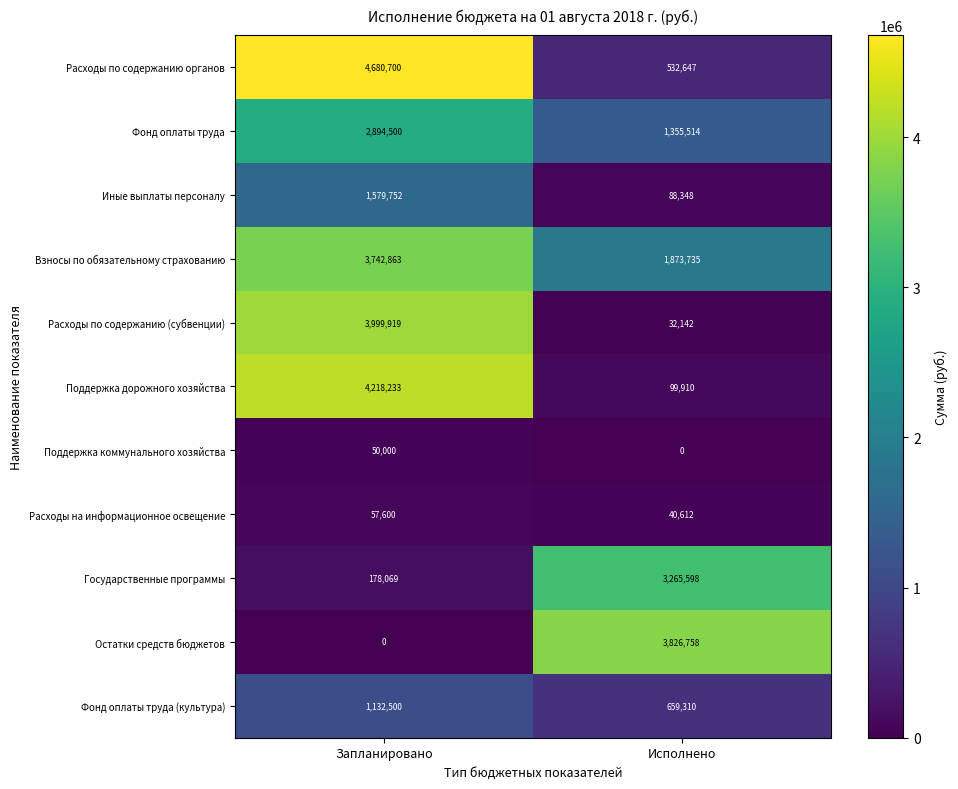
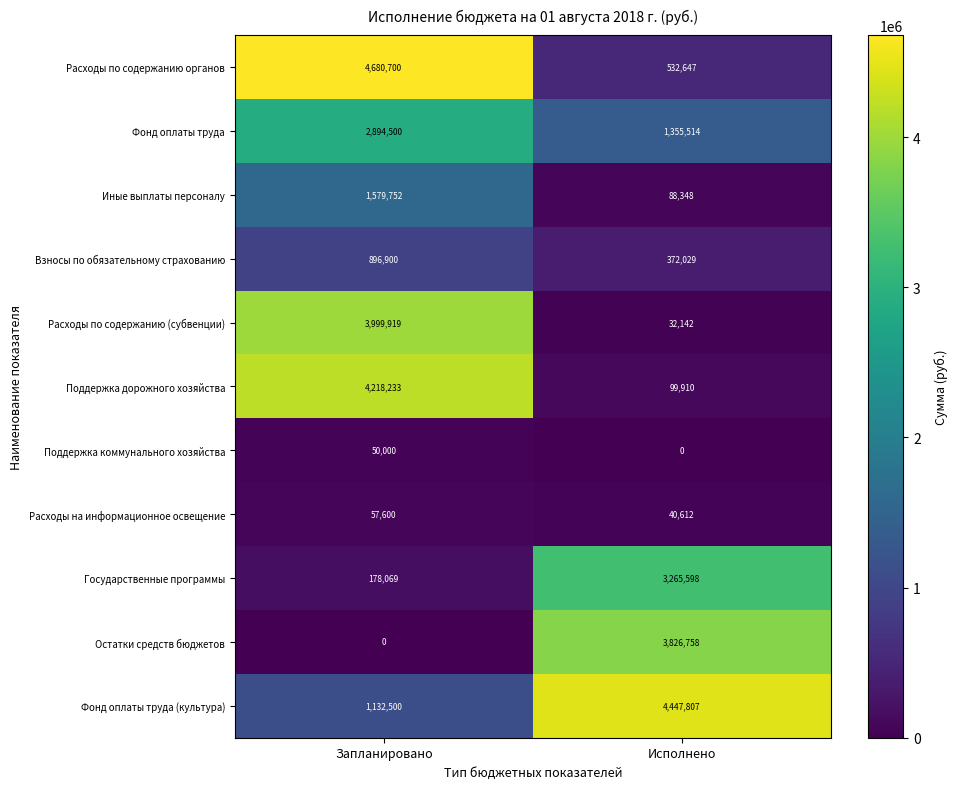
  {
    "Расходы по содержанию органов": {
      "Запланировано": "4,680,700",
      "Исполнено": "532,647"
    },
    "Фонд оплаты труда": {
      "Запланировано": "2,894,500",
      "Исполнено": "1,355,514"
    },
    "Иные выплаты персоналу": {
      "Запланировано": "1,579,752",
      "Исполнено": "88,348"
    },
    "Взносы по обязательному страхованию": {
-     "Запланировано": "3,742,863",
-     "Исполнено": "1,873,735"
+     "Запланировано": "896,900",
+     "Исполнено": "372,029"
    },
    "Расходы по содержанию (субвенции)": {
      "Запланировано": "3,999,919",
      "Исполнено": "32,142"
    },
    "Поддержка дорожного хозяйства": {
      "Запланировано": "4,218,233",
      "Исполнено": "99,910"
    },
    "Поддержка коммунального хозяйства": {
      "Запланировано": "50,000",
      "Исполнено": "0"
    },
    "Расходы на информационное освещение": {
      "Запланировано": "57,600",
      "Исполнено": "40,612"
    },
    "Государственные программы": {
      "Запланировано": "178,069",
      "Исполнено": "3,265,598"
    },
    "Остатки средств бюджетов": {
      "Запланировано": "0",
      "Исполнено": "3,826,758"
    },
    "Фонд оплаты труда (культура)": {
      "Запланировано": "1,132,500",
-     "Исполнено": "659,310"
+     "Исполнено": "4,447,807"
    }
  }
